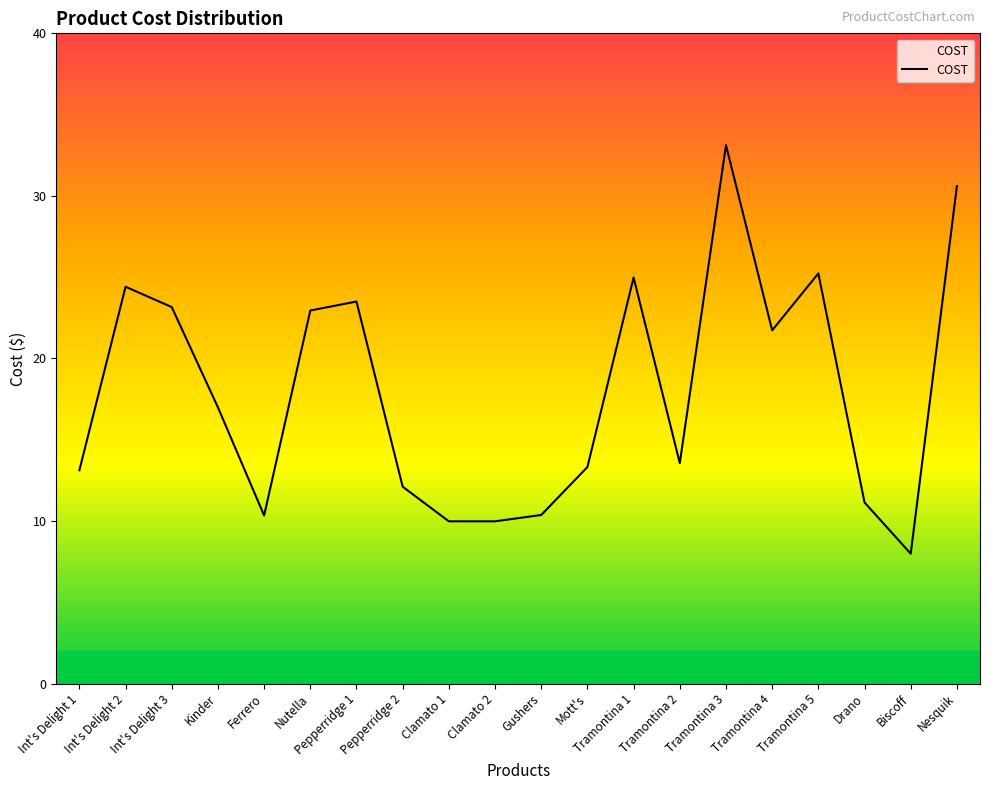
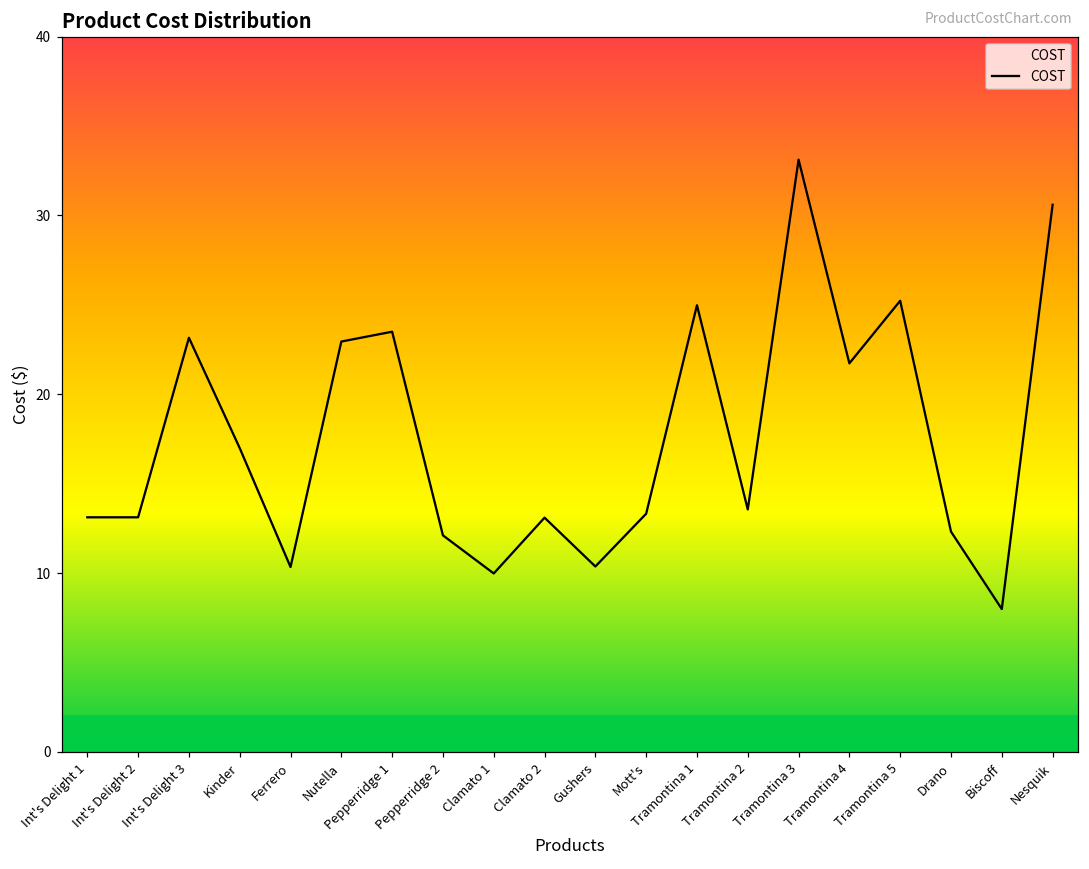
  {
    "Int's Delight 1": 13.1,
-   "Int's Delight 2": 24.4,
+   "Int's Delight 2": 13.1,
    "Int's Delight 3": 23.2,
    "Kinder": 17.0,
    "Ferrero": 10.3,
    "Nutella": 23.0,
    "Pepperridge 1": 23.5,
    "Pepperridge 2": 12.1,
    "Clamato 1": 10.0,
-   "Clamato 2": 10.0,
+   "Clamato 2": 13.1,
    "Gushers": 10.4,
    "Mott's": 13.3,
    "Tramontina 1": 25.0,
    "Tramontina 2": 13.6,
    "Tramontina 3": 33.1,
    "Tramontina 4": 21.7,
    "Tramontina 5": 25.2,
-   "Drano": 11.1,
+   "Drano": 12.3,
    "Biscoff": 8.0,
    "Nesquik": 30.6
  }
